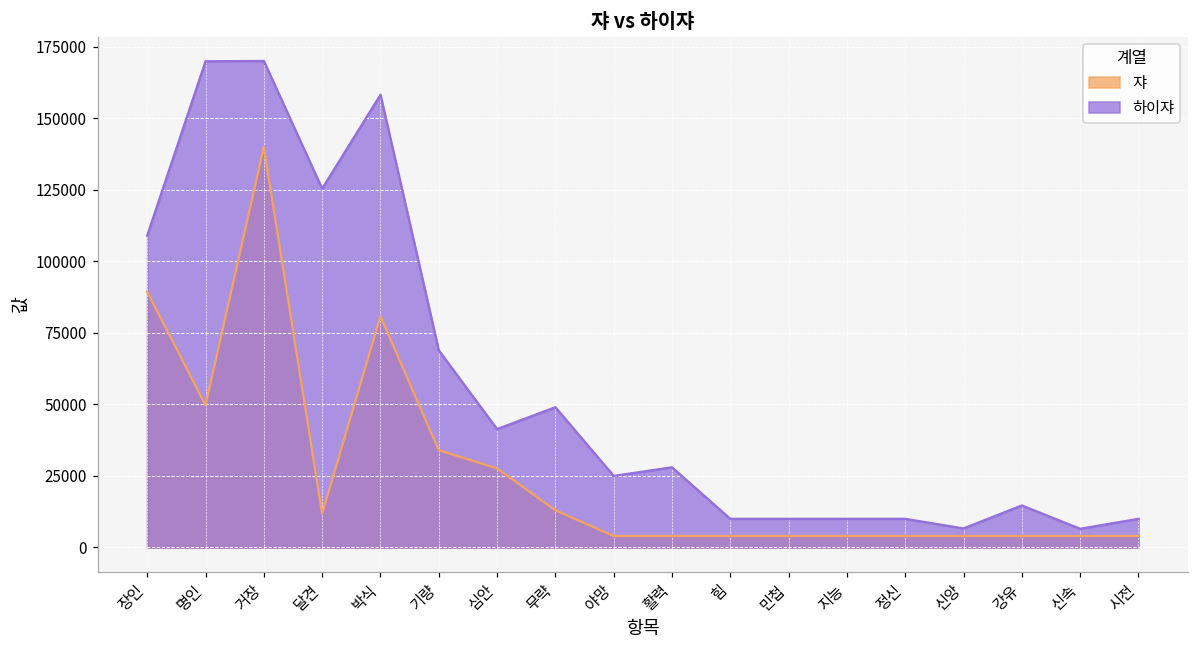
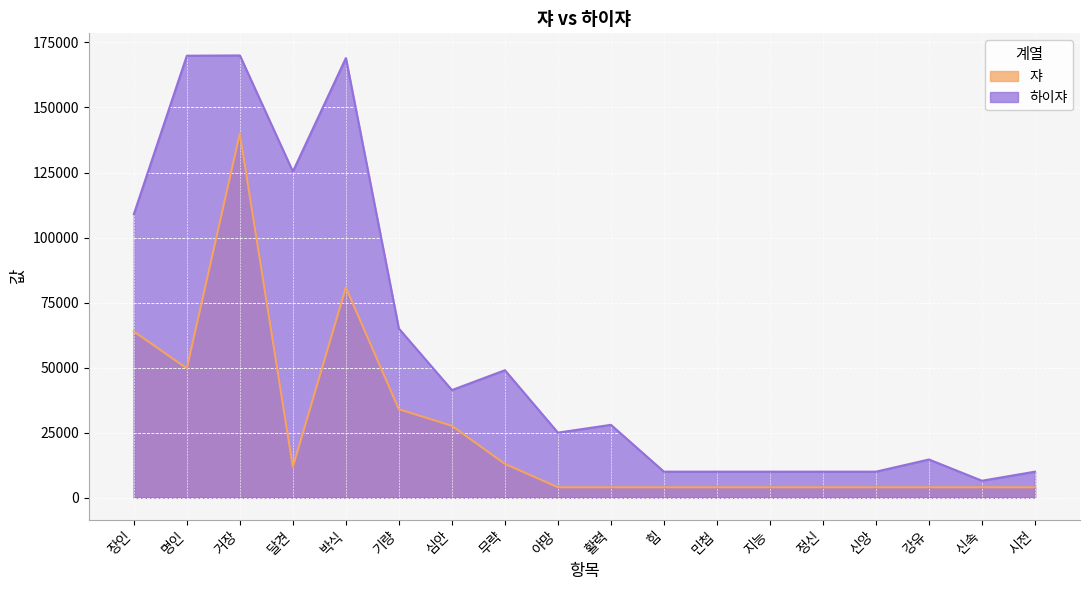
  {
    "쟈": {
-     "장인": 89000,
+     "장인": 64000,
      "명인": 50000,
      "거장": 140000,
      "달견": 12000,
      "박식": 81000,
      "기량": 34000,
      "심안": 28000,
      "무략": 13000,
      "야망": 4000,
      "활력": 4000,
      "힘": 4000,
      "민첩": 4000,
      "지능": 4000,
      "정신": 4000,
      "신앙": 4000,
      "강유": 4000,
      "신속": 4000,
      "시전": 4000
    },
    "하이쟈": {
      "장인": 109000,
      "명인": 170000,
      "거장": 170000,
      "달견": 125000,
-     "박식": 158000,
-     "기량": 69000,
+     "박식": 169000,
+     "기량": 65000,
      "심안": 41000,
      "무략": 49000,
      "야망": 25000,
      "활력": 28000,
      "힘": 10000,
      "민첩": 10000,
      "지능": 10000,
      "정신": 10000,
-     "신앙": 7000,
+     "신앙": 10000,
      "강유": 15000,
      "신속": 7000,
      "시전": 10000
    }
  }
